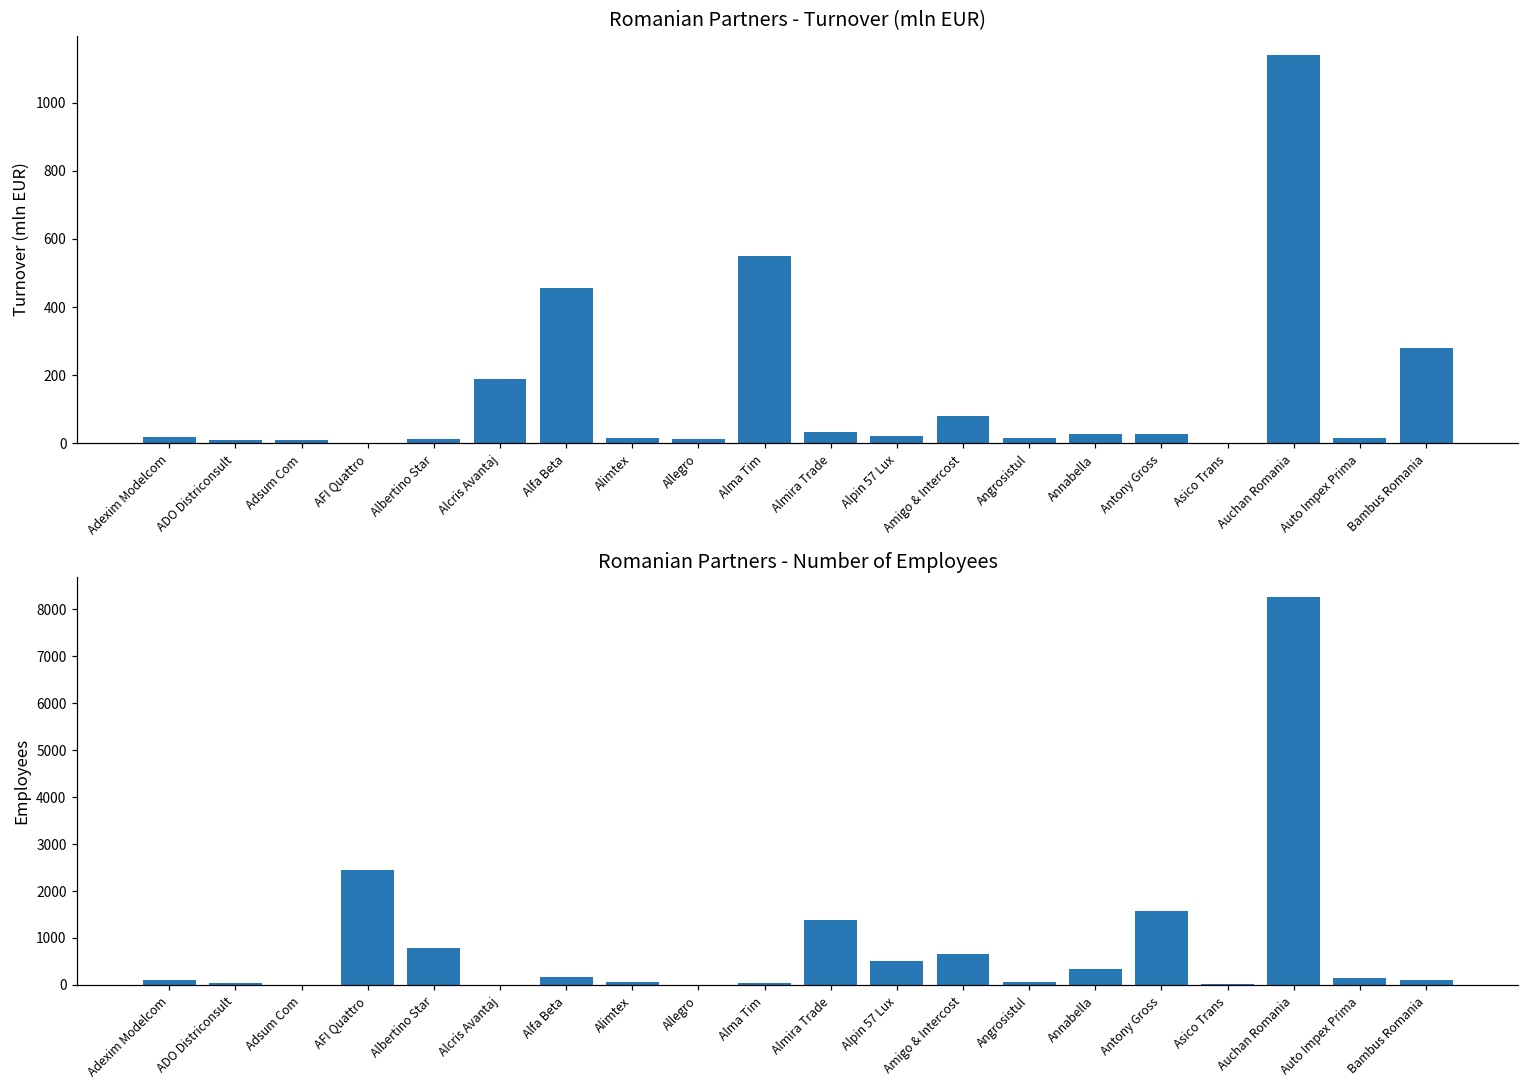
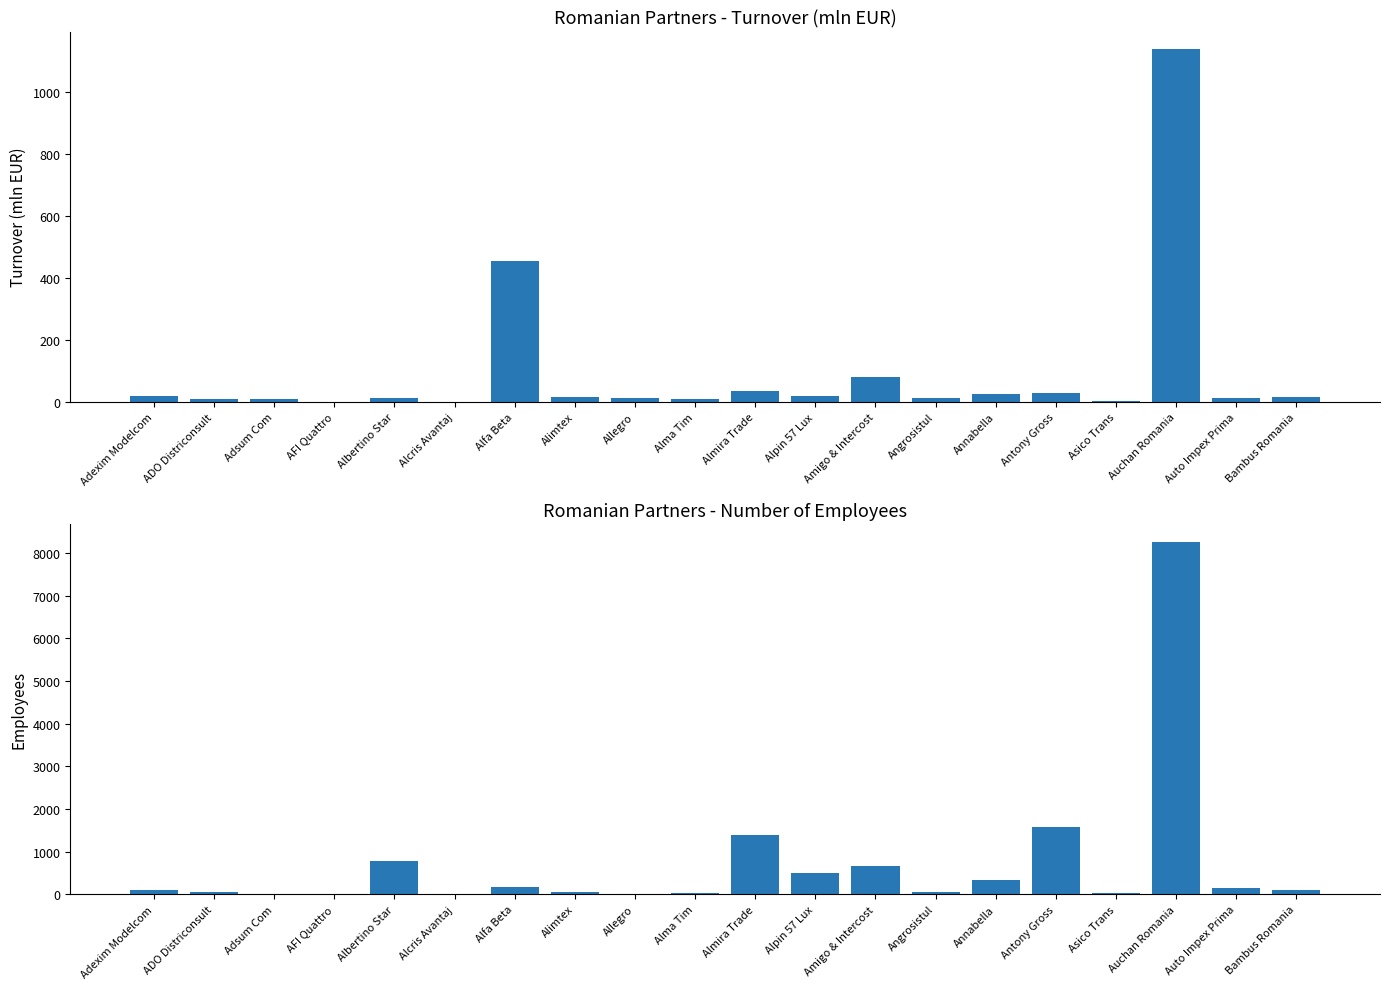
  {
    "Romanian Partners - Turnover (mln EUR)": {
      "Adexim Modelcom": 20,
      "AFI Quattro": 0,
      "Albertino Star": 10,
-     "Alcris Avantaj": 190,
+     "Alcris Avantaj": 0,
      "Alfa Beta": 460,
      "Alimtex": 20,
      "Allegro": 10,
-     "Alma Tim": 550,
+     "Alma Tim": 10,
      "Almira Trade": 30,
      "Alpin 57 Lux": 20,
      "Amigo & Intercost": 80,
      "Angrosistul": 10,
      "Annabella": 30,
      "Antony Gross": 30,
      "Auchan Romania": 1140,
      "Auto Impex Prima": 10,
-     "Bambus Romania": 280
+     "Bambus Romania": 20
    },
    "Romanian Partners - Number of Employees": {
      "Adexim Modelcom": 100,
-     "AFI Quattro": 2500,
+     "AFI Quattro": 0,
      "Albertino Star": 800,
      "Alfa Beta": 200,
      "Alimtex": 100,
      "Allegro": 0,
      "Almira Trade": 1400,
      "Alpin 57 Lux": 500,
      "Amigo & Intercost": 700,
      "Angrosistul": 100,
      "Annabella": 300,
      "Antony Gross": 1600,
      "Auchan Romania": 8300,
      "Auto Impex Prima": 100,
      "Bambus Romania": 100
    }
  }
